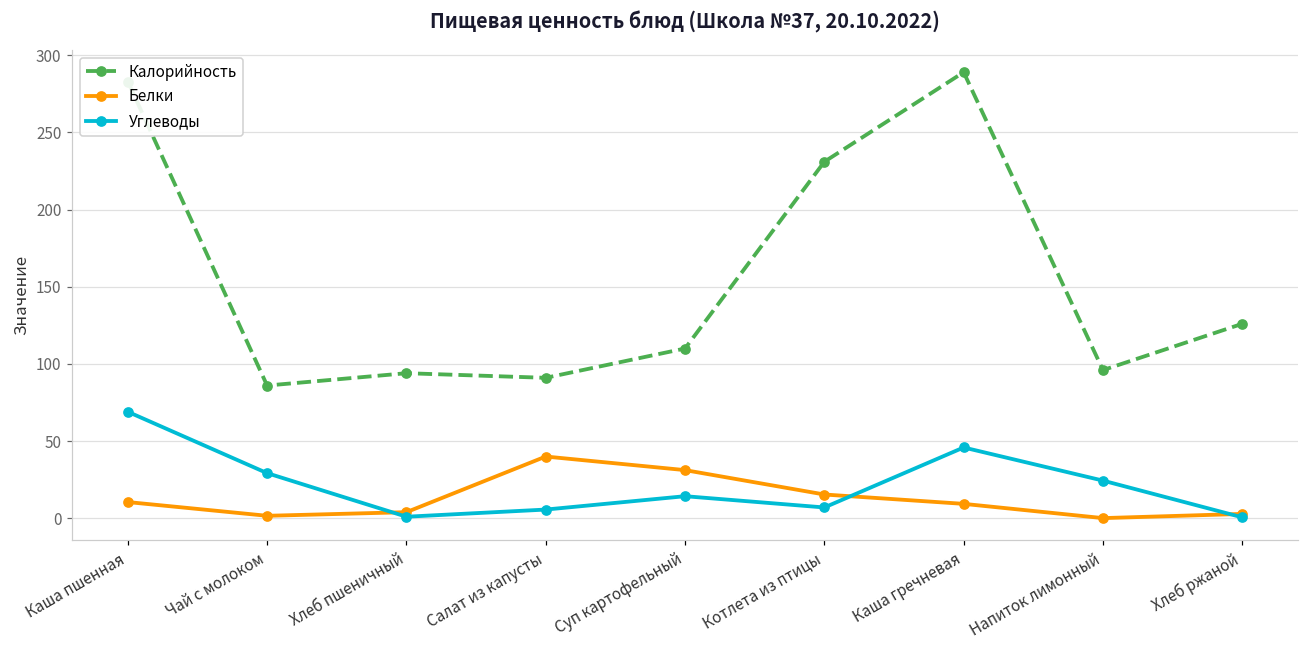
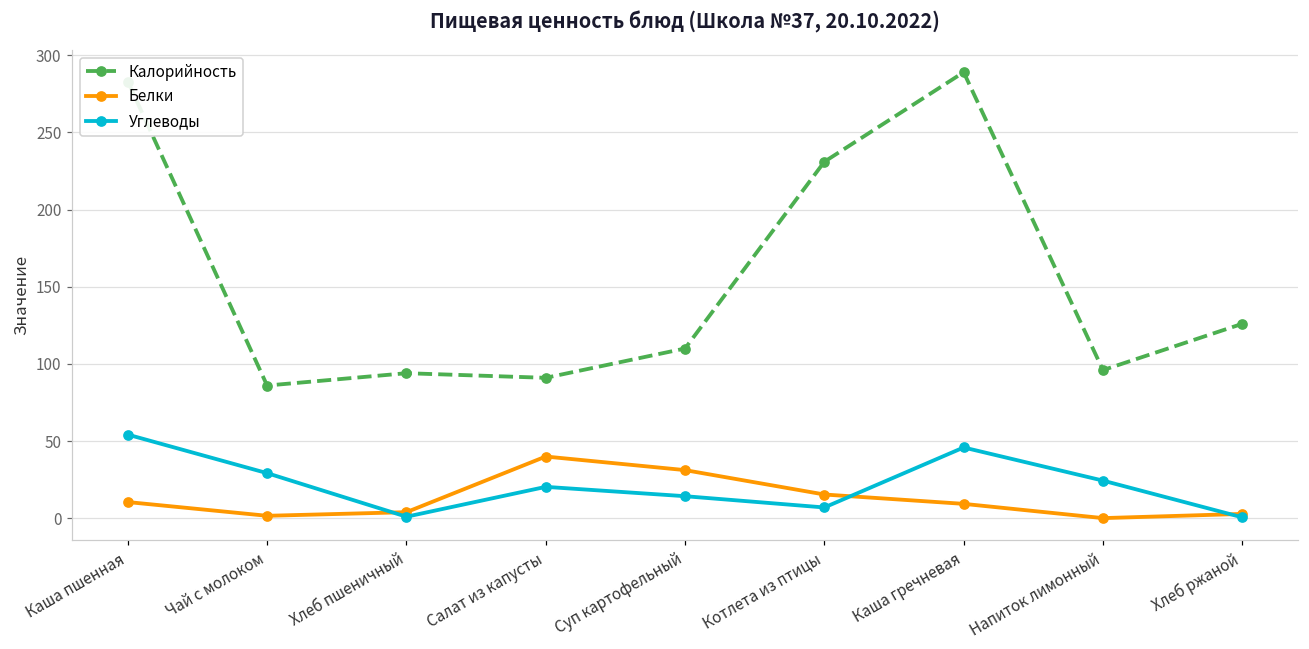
  {
    "Калорийность": {
      "Чай с молоком": 86,
      "Хлеб пшеничный": 94,
      "Салат из капусты": 91,
      "Суп картофельный": 110,
      "Котлета из птицы": 231,
      "Каша гречневая": 289,
      "Напиток лимонный": 96,
      "Хлеб ржаной": 126
    },
    "Белки": {
      "Каша пшенная": 11,
      "Чай с молоком": 2,
      "Хлеб пшеничный": 4,
      "Салат из капусты": 40,
      "Суп картофельный": 31,
      "Котлета из птицы": 15,
      "Каша гречневая": 9,
      "Напиток лимонный": 0,
      "Хлеб ржаной": 3
    },
    "Углеводы": {
-     "Каша пшенная": 69,
+     "Каша пшенная": 54,
      "Чай с молоком": 29,
      "Хлеб пшеничный": 1,
-     "Салат из капусты": 6,
+     "Салат из капусты": 20,
      "Суп картофельный": 14,
      "Котлета из птицы": 7,
      "Каша гречневая": 46,
      "Напиток лимонный": 24,
      "Хлеб ржаной": 1
    }
  }
